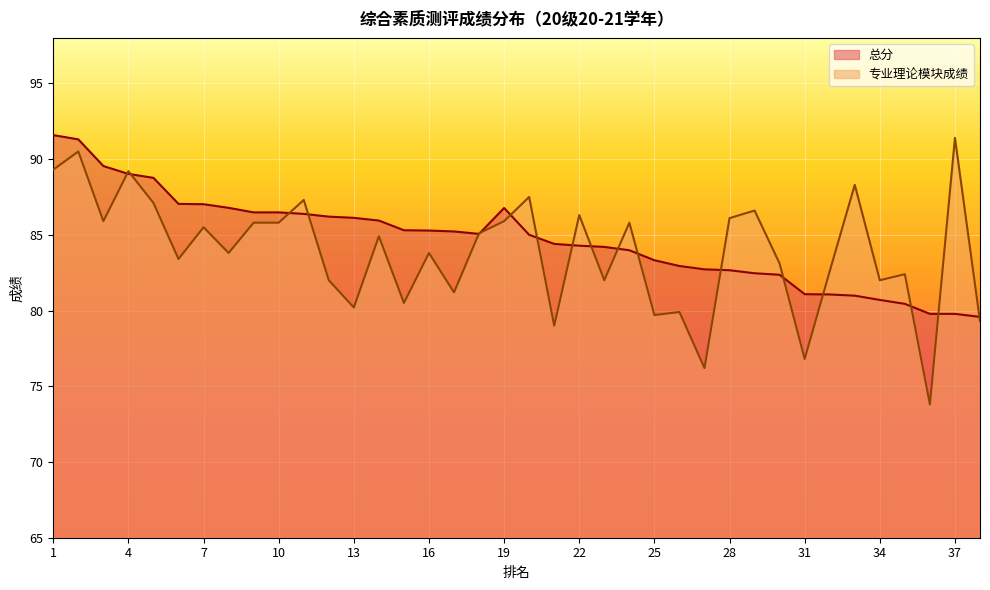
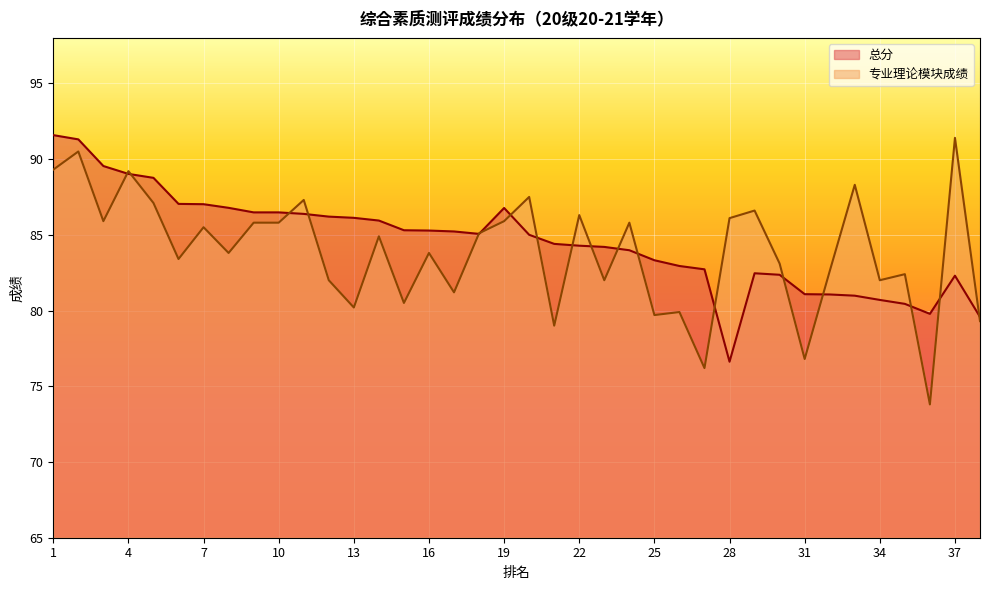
  {
    "总分": {
      "1": 91.6,
      "4": 89.0,
      "7": 87.0,
      "10": 86.5,
      "13": 86.1,
      "16": 85.3,
      "19": 86.8,
      "22": 84.3,
      "25": 83.3,
-     "28": 82.7,
+     "28": 76.6,
      "31": 81.1,
      "34": 80.7,
-     "37": 79.8
+     "37": 82.3
    },
    "专业理论模块成绩": {
      "1": 89.3,
      "4": 89.2,
      "7": 85.5,
      "10": 85.8,
      "13": 80.2,
      "16": 83.8,
      "19": 85.9,
      "22": 86.3,
      "25": 79.7,
      "28": 86.1,
      "31": 76.8,
      "34": 82.0,
      "37": 91.4
    }
  }
